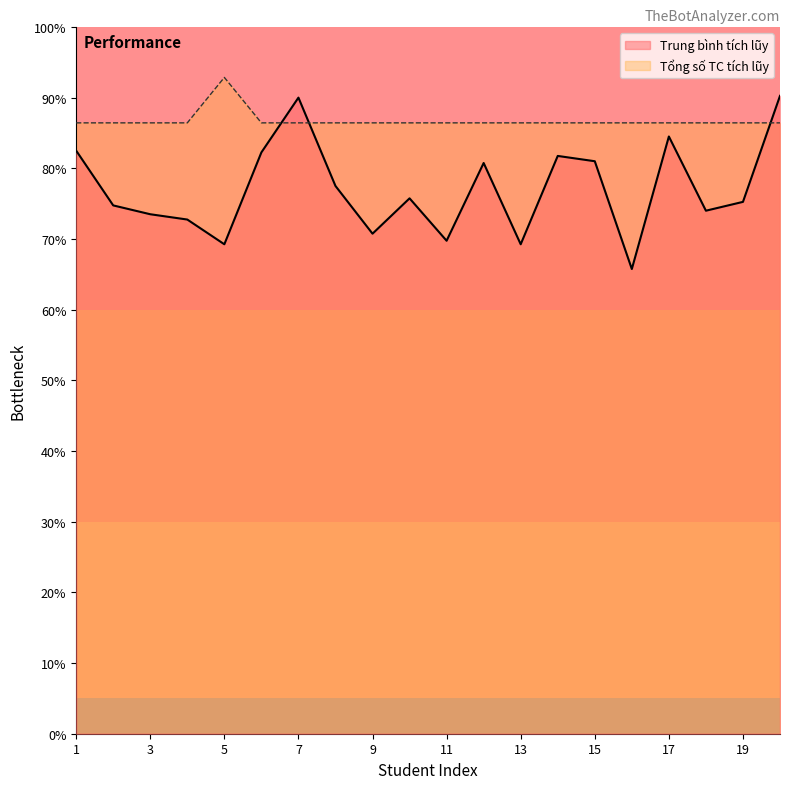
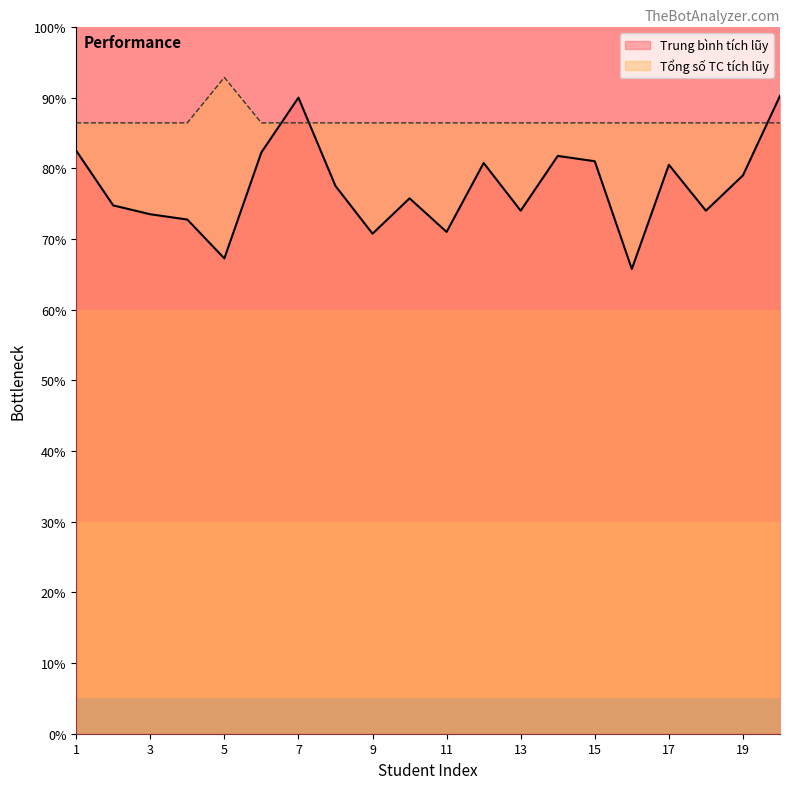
  {
    "Trung bình tích lũy": {
      "1": "83%",
      "3": "74%",
-     "5": "69%",
+     "5": "67%",
      "7": "90%",
      "9": "71%",
-     "11": "70%",
-     "13": "69%",
+     "11": "71%",
+     "13": "74%",
      "15": "81%",
-     "17": "85%",
-     "19": "75%"
+     "17": "81%",
+     "19": "79%"
    },
    "Tổng số TC tích lũy": {
      "1": "86%",
      "3": "86%",
      "5": "93%",
      "7": "86%",
      "9": "86%",
      "11": "86%",
      "13": "86%",
      "15": "86%",
      "17": "86%",
      "19": "86%"
    }
  }
